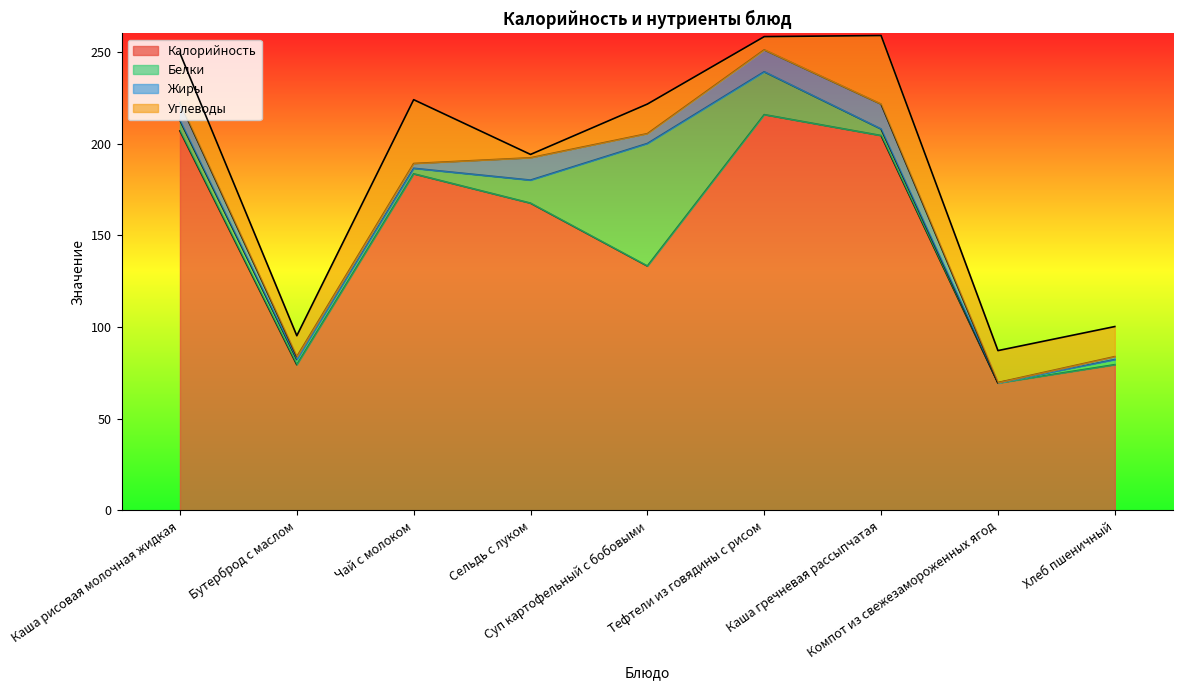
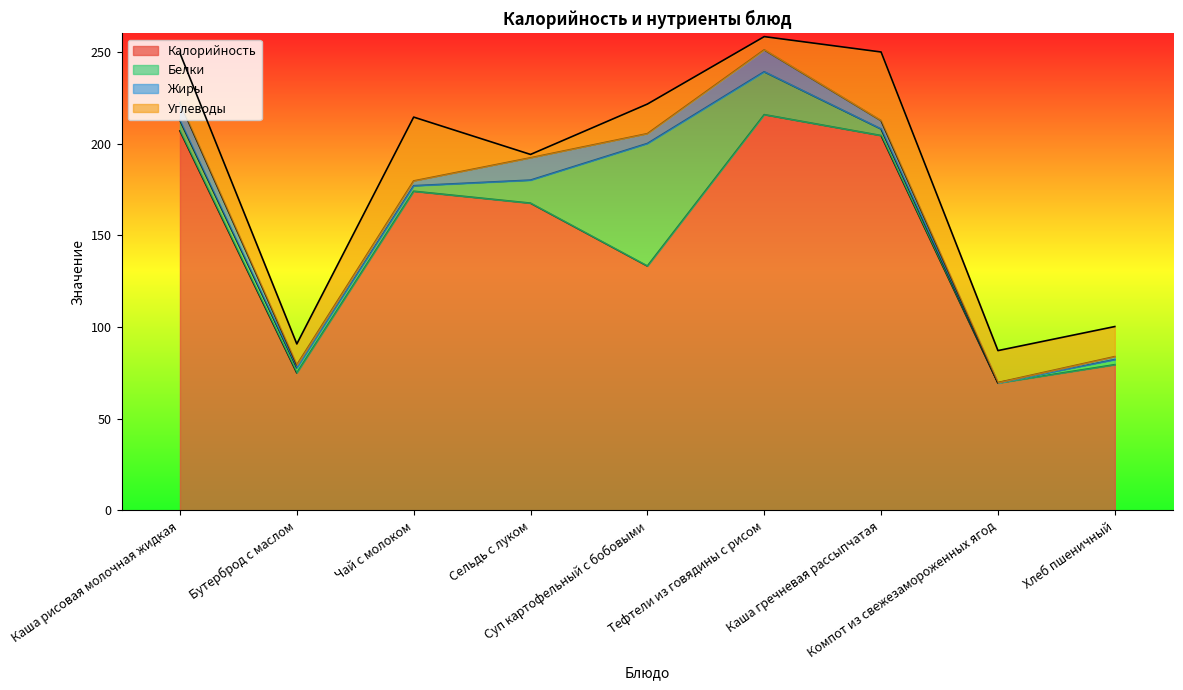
  {
    "Калорийность": {
      "Каша рисовая молочная жидкая": 207,
-     "Бутерброд с маслом": 79,
-     "Чай с молоком": 184,
+     "Бутерброд с маслом": 75,
+     "Чай с молоком": 174,
      "Сельдь с луком": 168,
      "Суп картофельный с бобовыми": 133,
      "Тефтели из говядины с рисом": 216,
      "Каша гречневая рассыпчатая": 204,
      "Хлеб пшеничный": 79
    },
    "Белки": {
      "Бутерброд с маслом": 3,
      "Чай с молоком": 3,
      "Сельдь с луком": 13,
      "Суп картофельный с бобовыми": 67,
      "Тефтели из говядины с рисом": 23,
      "Каша гречневая рассыпчатая": 4,
      "Хлеб пшеничный": 3
    },
    "Жиры": {
      "Бутерброд с маслом": 2,
      "Чай с молоком": 3,
      "Сельдь с луком": 12,
      "Суп картофельный с бобовыми": 5,
      "Тефтели из говядины с рисом": 12,
-     "Каша гречневая рассыпчатая": 14,
+     "Каша гречневая рассыпчатая": 5,
      "Хлеб пшеничный": 2
    },
    "Углеводы": {
      "Бутерброд с маслом": 11,
      "Чай с молоком": 35,
      "Сельдь с луком": 2,
      "Суп картофельный с бобовыми": 16,
      "Тефтели из говядины с рисом": 7,
      "Каша гречневая рассыпчатая": 37,
      "Компот из свежезамороженных ягод": 17,
      "Хлеб пшеничный": 16
    }
  }
